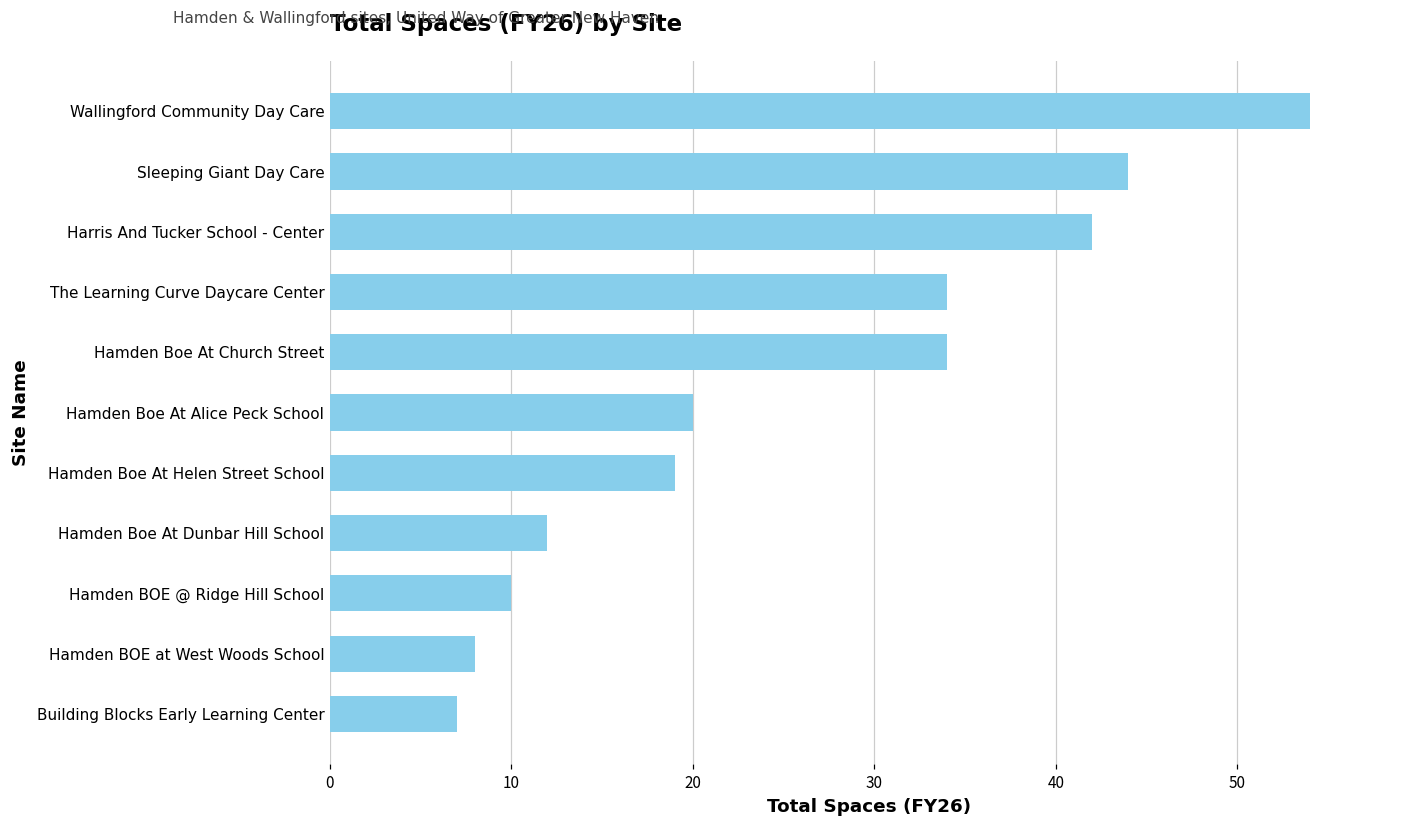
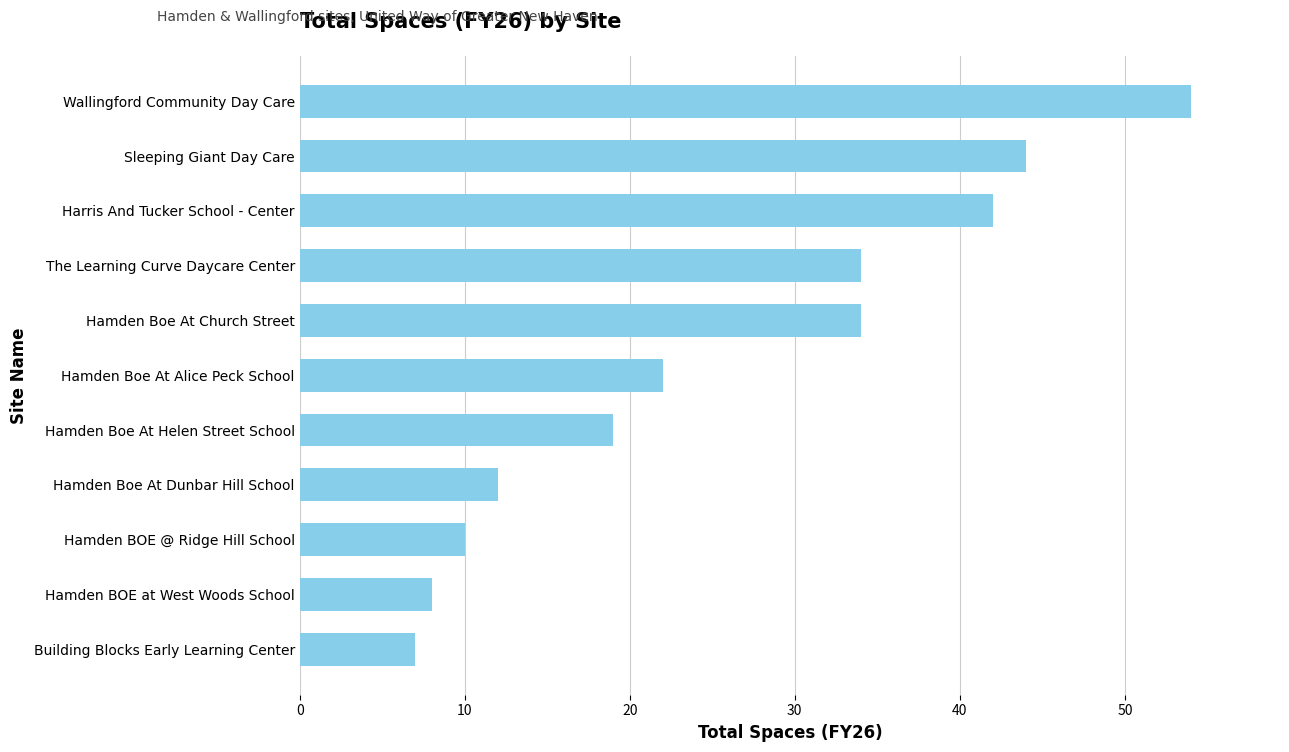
  {
    "Wallingford Community Day Care": 54,
    "Sleeping Giant Day Care": 44,
    "Harris And Tucker School - Center": 42,
    "The Learning Curve Daycare Center": 34,
    "Hamden Boe At Church Street": 34,
-   "Hamden Boe At Alice Peck School": 20,
+   "Hamden Boe At Alice Peck School": 22,
    "Hamden Boe At Helen Street School": 19,
    "Hamden Boe At Dunbar Hill School": 12,
    "Hamden BOE @ Ridge Hill School": 10,
    "Hamden BOE at West Woods School": 8,
    "Building Blocks Early Learning Center": 7
  }
